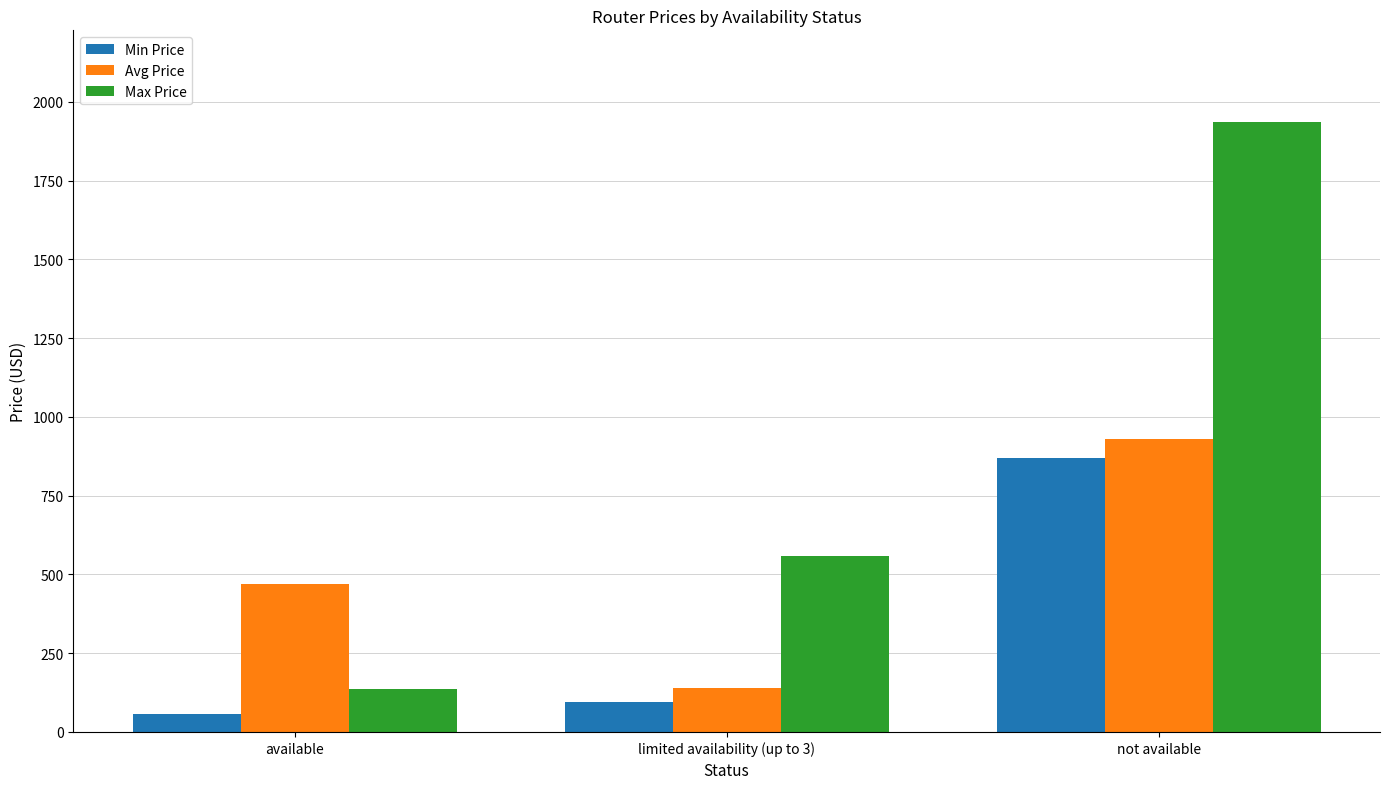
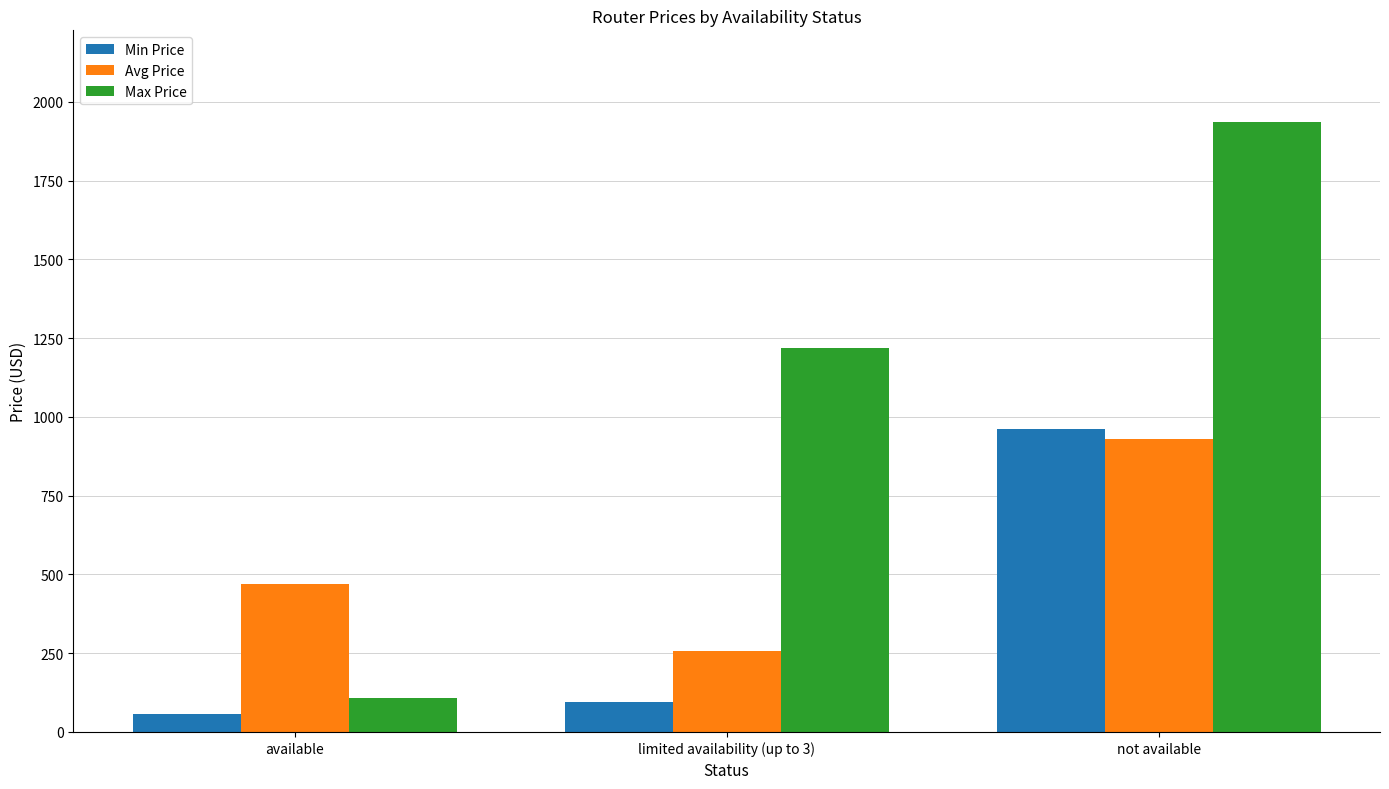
  {
    "Min Price": {
      "available": 60,
      "limited availability (up to 3)": 100,
-     "not available": 870
+     "not available": 960
    },
    "Avg Price": {
      "available": 470,
-     "limited availability (up to 3)": 140,
+     "limited availability (up to 3)": 260,
      "not available": 930
    },
    "Max Price": {
-     "available": 140,
-     "limited availability (up to 3)": 560,
+     "available": 110,
+     "limited availability (up to 3)": 1220,
      "not available": 1940
    }
  }
